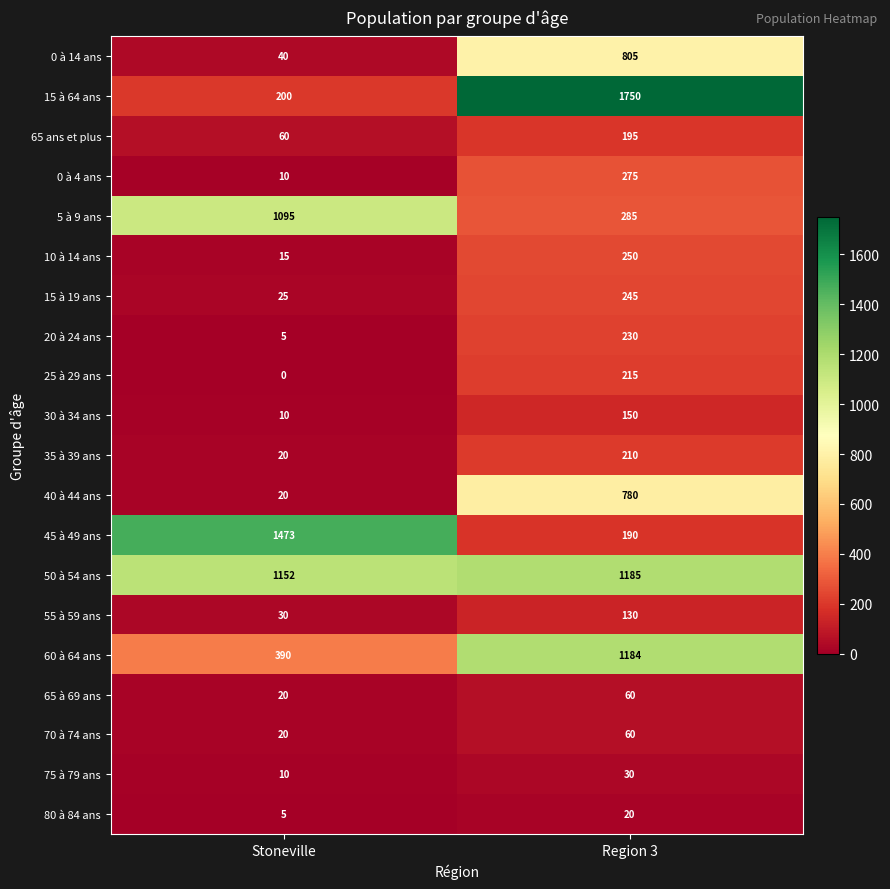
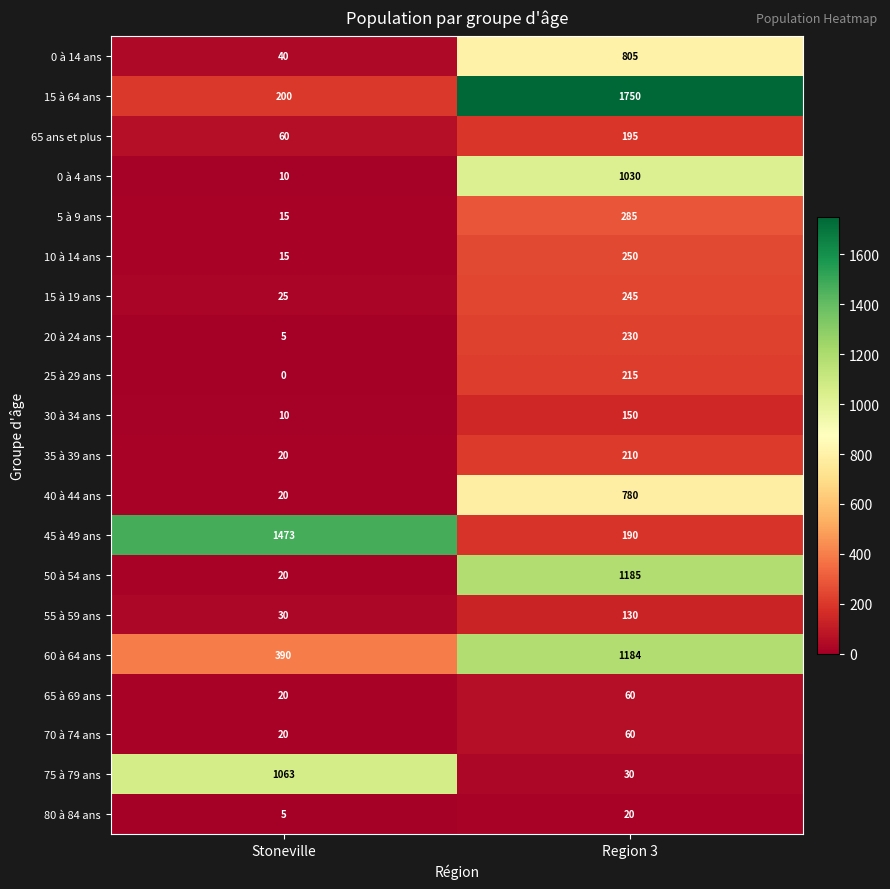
  {
    "0 à 14 ans": {
      "Stoneville": 40,
      "Region 3": 805
    },
    "15 à 64 ans": {
      "Stoneville": 200,
      "Region 3": 1750
    },
    "65 ans et plus": {
      "Stoneville": 60,
      "Region 3": 195
    },
    "0 à 4 ans": {
      "Stoneville": 10,
-     "Region 3": 275
+     "Region 3": 1030
    },
    "5 à 9 ans": {
-     "Stoneville": 1095,
+     "Stoneville": 15,
      "Region 3": 285
    },
    "10 à 14 ans": {
      "Stoneville": 15,
      "Region 3": 250
    },
    "15 à 19 ans": {
      "Stoneville": 25,
      "Region 3": 245
    },
    "20 à 24 ans": {
      "Stoneville": 5,
      "Region 3": 230
    },
    "25 à 29 ans": {
      "Stoneville": 0,
      "Region 3": 215
    },
    "30 à 34 ans": {
      "Stoneville": 10,
      "Region 3": 150
    },
    "35 à 39 ans": {
      "Stoneville": 20,
      "Region 3": 210
    },
    "40 à 44 ans": {
      "Stoneville": 20,
      "Region 3": 780
    },
    "45 à 49 ans": {
      "Stoneville": 1473,
      "Region 3": 190
    },
    "50 à 54 ans": {
-     "Stoneville": 1152,
+     "Stoneville": 20,
      "Region 3": 1185
    },
    "55 à 59 ans": {
      "Stoneville": 30,
      "Region 3": 130
    },
    "60 à 64 ans": {
      "Stoneville": 390,
      "Region 3": 1184
    },
    "65 à 69 ans": {
      "Stoneville": 20,
      "Region 3": 60
    },
    "70 à 74 ans": {
      "Stoneville": 20,
      "Region 3": 60
    },
    "75 à 79 ans": {
-     "Stoneville": 10,
+     "Stoneville": 1063,
      "Region 3": 30
    },
    "80 à 84 ans": {
      "Stoneville": 5,
      "Region 3": 20
    }
  }
